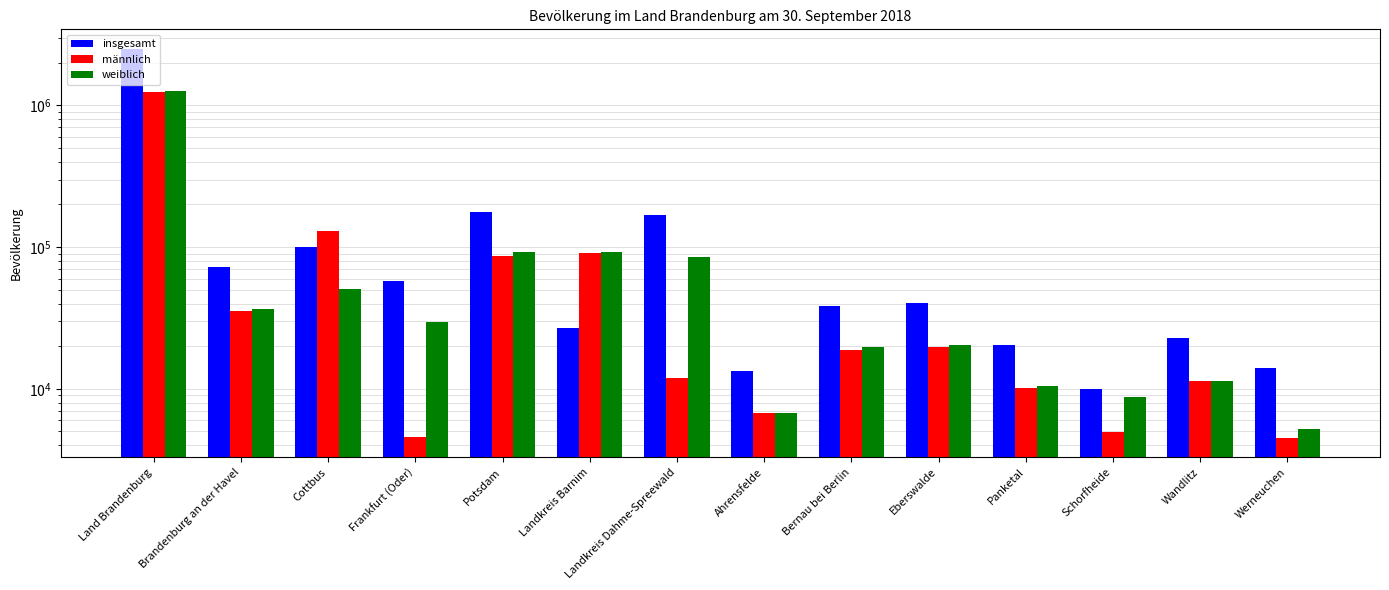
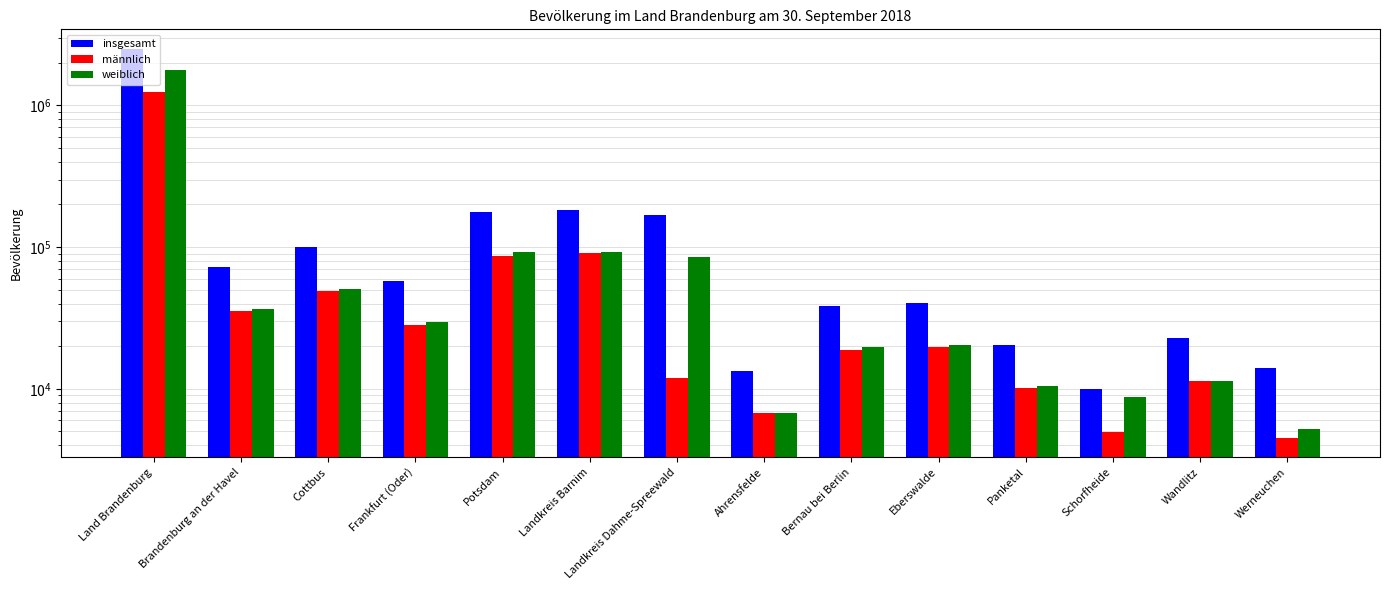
  {
    "insgesamt": {
      "Brandenburg an der Havel": 70000,
      "Cottbus": 100000,
      "Frankfurt (Oder)": 58000,
      "Potsdam": 180000,
-     "Landkreis Barnim": 27000,
+     "Landkreis Barnim": 180000,
      "Landkreis Dahme-Spreewald": 170000,
      "Ahrensfelde": 13000,
      "Bernau bei Berlin": 39000,
      "Eberswalde": 40000,
      "Panketal": 21000,
      "Schorfheide": 10000,
      "Wandlitz": 23000,
      "Werneuchen": 14000
    },
    "männlich": {
      "Land Brandenburg": 1200000,
      "Brandenburg an der Havel": 36000,
-     "Cottbus": 130000,
-     "Frankfurt (Oder)": 4600,
+     "Cottbus": 49000,
+     "Frankfurt (Oder)": 28000,
      "Potsdam": 90000,
      "Landkreis Barnim": 90000,
      "Landkreis Dahme-Spreewald": 12000,
      "Ahrensfelde": 7000,
      "Bernau bei Berlin": 19000,
      "Eberswalde": 20000,
      "Panketal": 10000,
      "Schorfheide": 5000,
      "Wandlitz": 11000,
      "Werneuchen": 4500
    },
    "weiblich": {
-     "Land Brandenburg": 1300000,
+     "Land Brandenburg": 1800000,
      "Brandenburg an der Havel": 36000,
      "Cottbus": 51000,
      "Frankfurt (Oder)": 30000,
      "Potsdam": 90000,
      "Landkreis Barnim": 90000,
      "Landkreis Dahme-Spreewald": 80000,
      "Ahrensfelde": 7000,
      "Bernau bei Berlin": 20000,
      "Eberswalde": 20000,
      "Panketal": 10000,
      "Schorfheide": 9000,
      "Wandlitz": 11000,
      "Werneuchen": 5200
    }
  }
